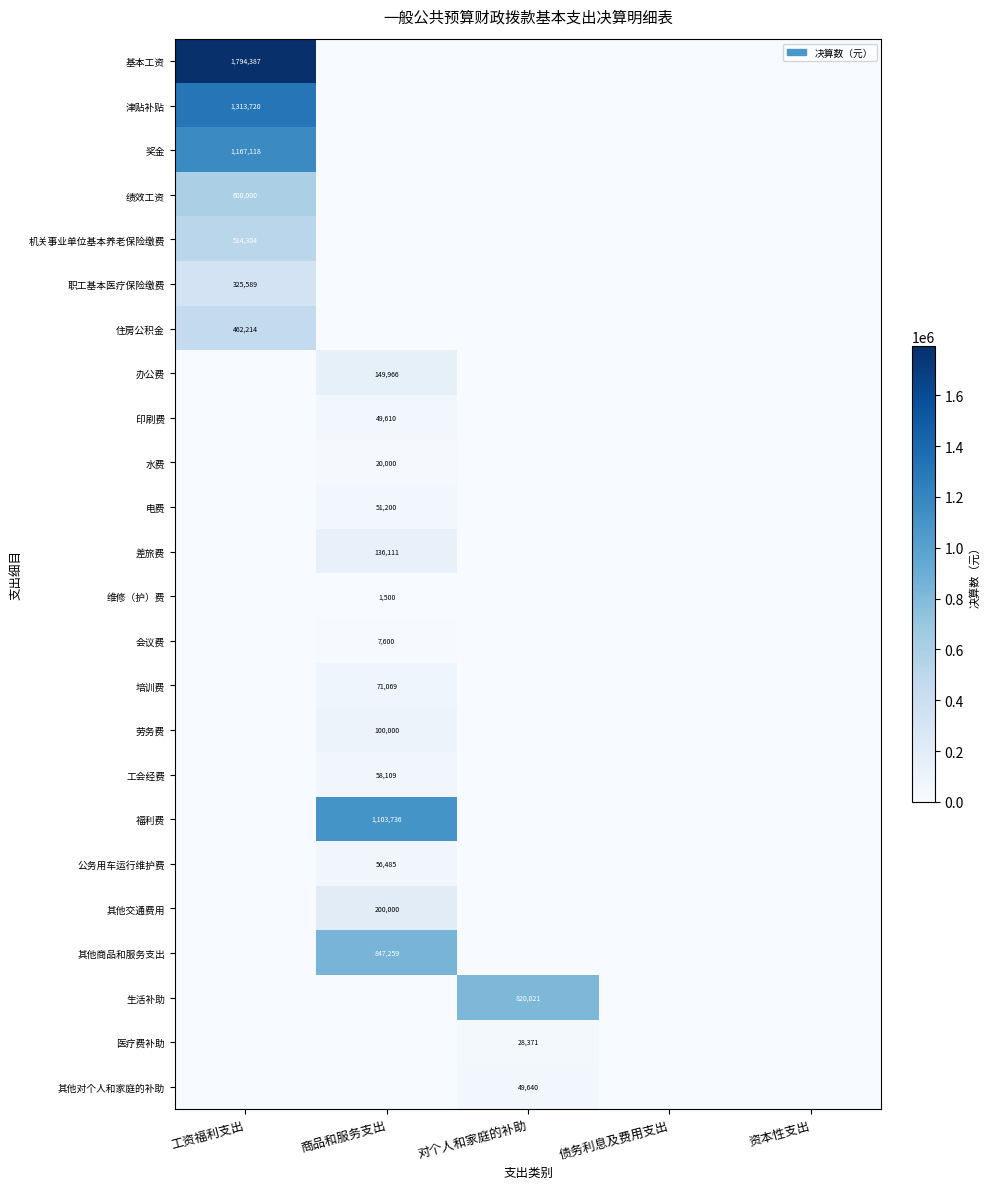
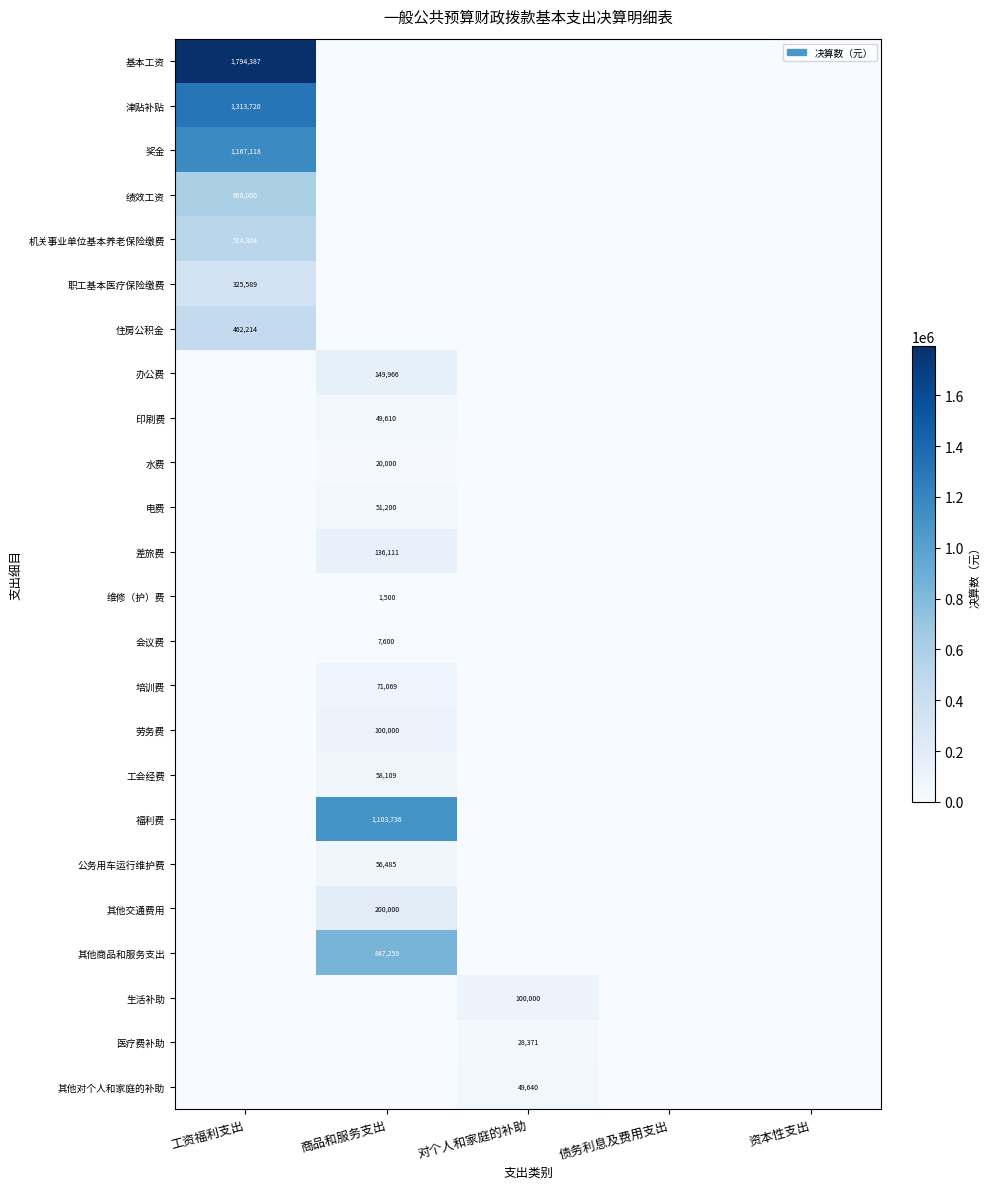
  {
    "基本工资": {
      "工资福利支出": "1,794,387"
    },
    "津贴补贴": {
      "工资福利支出": "1,313,720"
    },
    "奖金": {
      "工资福利支出": "1,167,118"
    },
    "绩效工资": {
      "工资福利支出": "600,000"
    },
    "机关事业单位基本养老保险缴费": {
      "工资福利支出": "514,304"
    },
    "职工基本医疗保险缴费": {
      "工资福利支出": "325,589"
    },
    "住房公积金": {
      "工资福利支出": "462,214"
    },
    "办公费": {
      "商品和服务支出": "149,966"
    },
    "印刷费": {
      "商品和服务支出": "49,610"
    },
    "水费": {
      "商品和服务支出": "20,000"
    },
    "电费": {
      "商品和服务支出": "51,200"
    },
    "差旅费": {
      "商品和服务支出": "136,111"
    },
    "维修（护）费": {
      "商品和服务支出": "1,500"
    },
    "会议费": {
      "商品和服务支出": "7,600"
    },
    "培训费": {
      "商品和服务支出": "71,069"
    },
    "劳务费": {
      "商品和服务支出": "100,000"
    },
    "工会经费": {
      "商品和服务支出": "58,109"
    },
    "福利费": {
      "商品和服务支出": "1,103,736"
    },
    "公务用车运行维护费": {
      "商品和服务支出": "56,485"
    },
    "其他交通费用": {
      "商品和服务支出": "200,000"
    },
    "其他商品和服务支出": {
      "商品和服务支出": "847,259"
    },
    "生活补助": {
-     "对个人和家庭的补助": "820,021"
+     "对个人和家庭的补助": "100,000"
    },
    "医疗费补助": {
      "对个人和家庭的补助": "28,371"
    },
    "其他对个人和家庭的补助": {
      "对个人和家庭的补助": "49,640"
    }
  }
